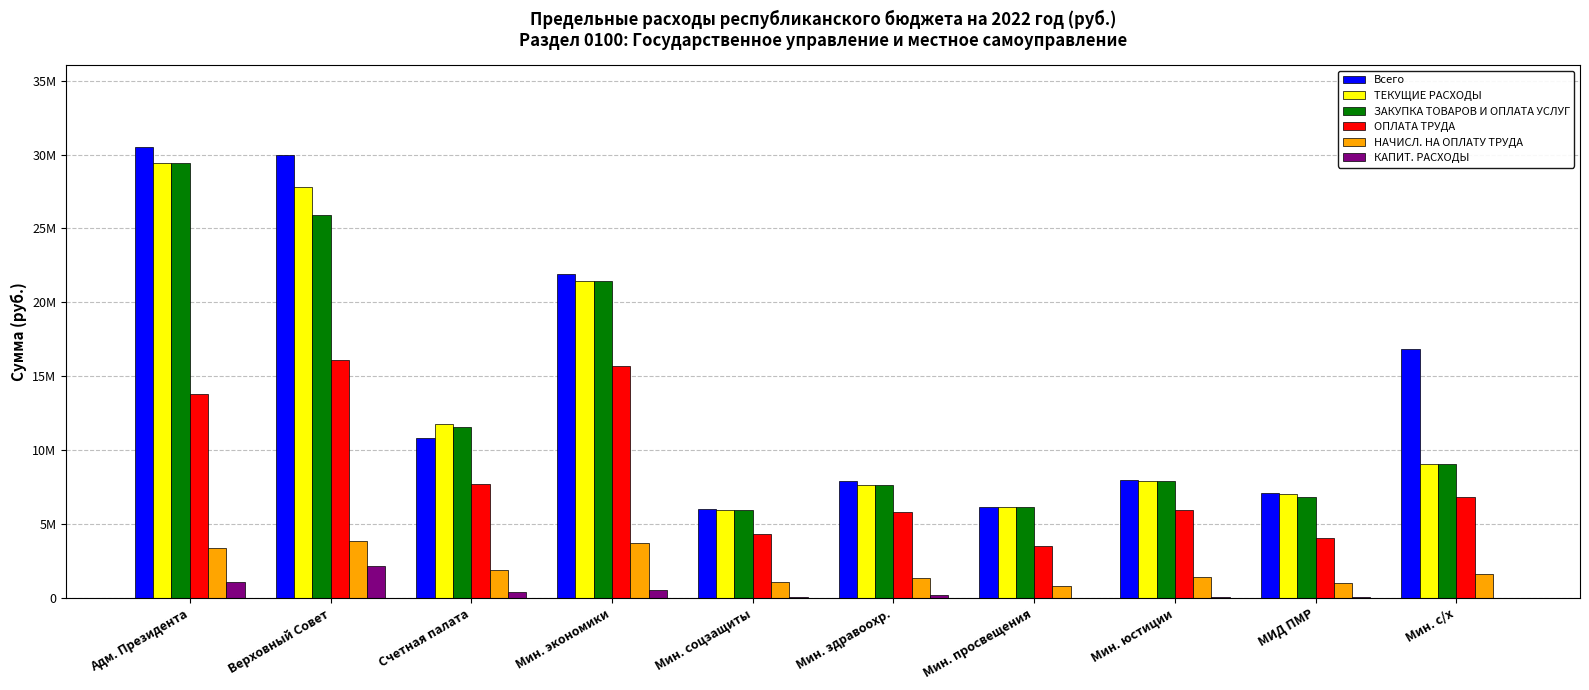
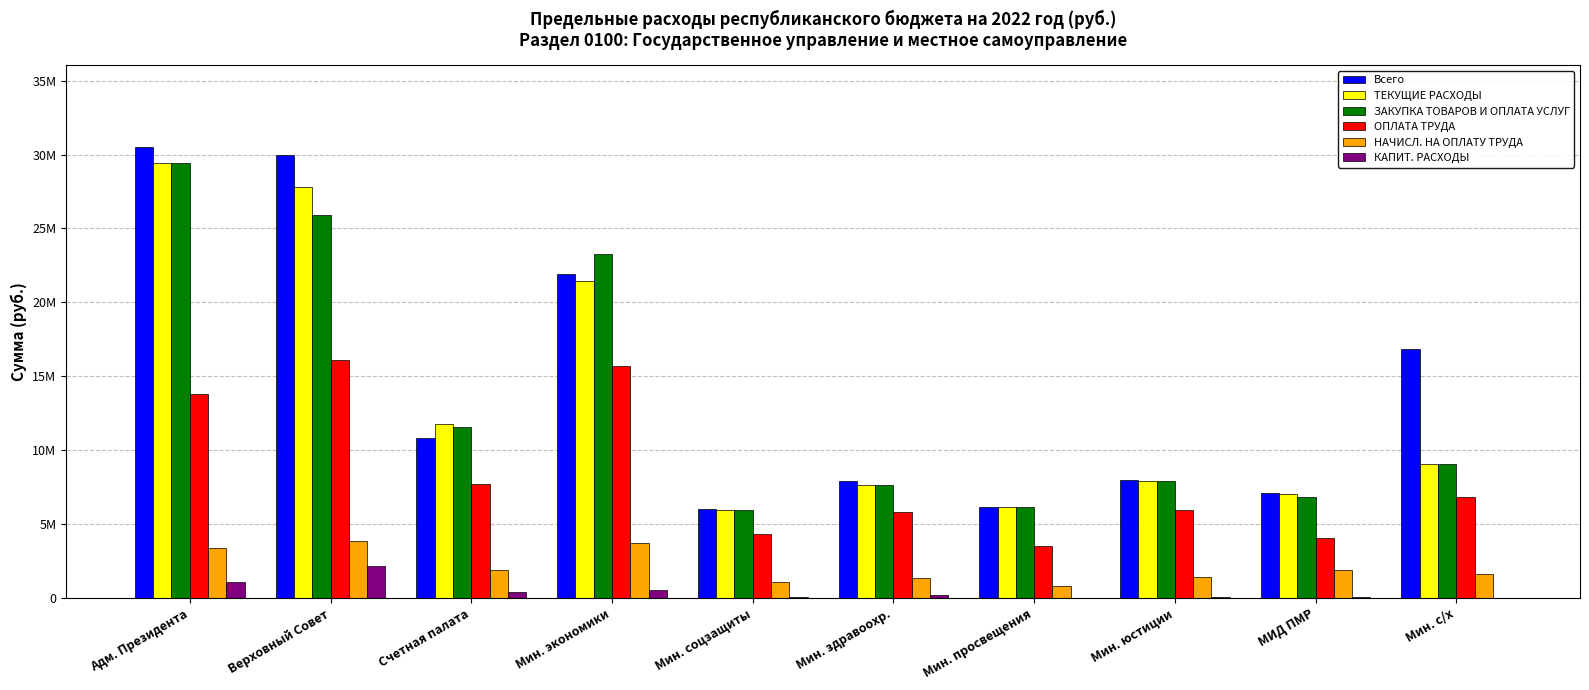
  {
    "Всего": {
      "Адм. Президента": 30500000,
      "Верховный Совет": 30000000,
      "Счетная палата": 10800000,
      "Мин. экономики": 22000000,
      "Мин. соцзащиты": 6000000,
      "Мин. здравоохр.": 7900000,
      "Мин. просвещения": 6200000,
      "Мин. юстиции": 8000000,
      "МИД ПМР": 7100000,
      "Мин. с/х": 16900000
    },
    "ТЕКУЩИЕ РАСХОДЫ": {
      "Адм. Президента": 29400000,
      "Верховный Совет": 27800000,
      "Счетная палата": 11800000,
      "Мин. экономики": 21400000,
      "Мин. соцзащиты": 6000000,
      "Мин. здравоохр.": 7700000,
      "Мин. просвещения": 6100000,
      "Мин. юстиции": 7900000,
      "МИД ПМР": 7100000,
      "Мин. с/х": 9100000
    },
    "ЗАКУПКА ТОВАРОВ И ОПЛАТА УСЛУГ": {
      "Адм. Президента": 29400000,
      "Верховный Совет": 25900000,
      "Счетная палата": 11600000,
-     "Мин. экономики": 21400000,
+     "Мин. экономики": 23300000,
      "Мин. соцзащиты": 6000000,
      "Мин. здравоохр.": 7700000,
      "Мин. просвещения": 6100000,
      "Мин. юстиции": 7900000,
      "МИД ПМР": 6800000,
      "Мин. с/х": 9100000
    },
    "ОПЛАТА ТРУДА": {
      "Адм. Президента": 13800000,
      "Верховный Совет": 16100000,
      "Счетная палата": 7700000,
      "Мин. экономики": 15700000,
      "Мин. соцзащиты": 4300000,
      "Мин. здравоохр.": 5800000,
      "Мин. просвещения": 3500000,
      "Мин. юстиции": 5900000,
      "МИД ПМР": 4100000,
      "Мин. с/х": 6900000
    },
    "НАЧИСЛ. НА ОПЛАТУ ТРУДА": {
      "Адм. Президента": 3400000,
      "Верховный Совет": 3900000,
      "Счетная палата": 1900000,
      "Мин. экономики": 3700000,
      "Мин. соцзащиты": 1100000,
      "Мин. здравоохр.": 1400000,
      "Мин. просвещения": 800000,
      "Мин. юстиции": 1400000,
-     "МИД ПМР": 1000000,
+     "МИД ПМР": 1900000,
      "Мин. с/х": 1600000
    },
    "КАПИТ. РАСХОДЫ": {
      "Адм. Президента": 1100000,
      "Верховный Совет": 2200000,
      "Счетная палата": 400000,
      "Мин. экономики": 500000,
      "Мин. здравоохр.": 200000,
      "Мин. с/х": 0
    }
  }
